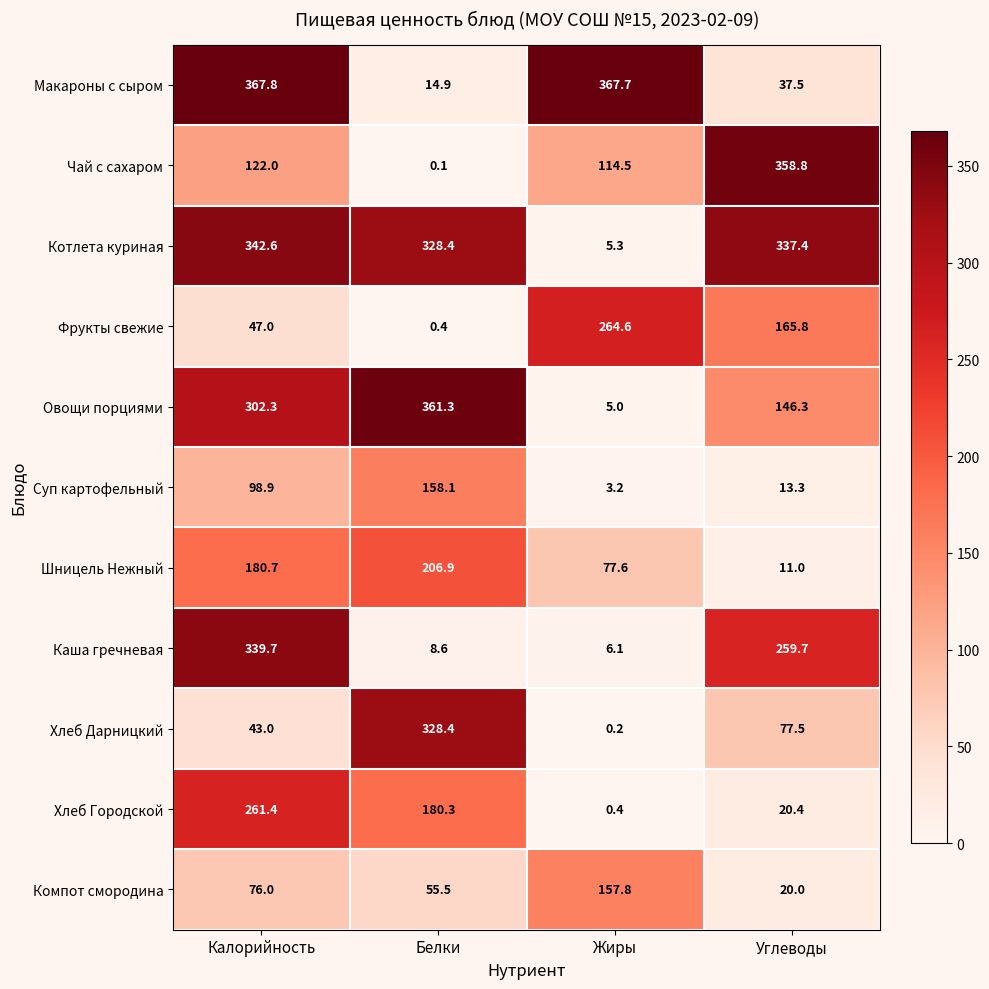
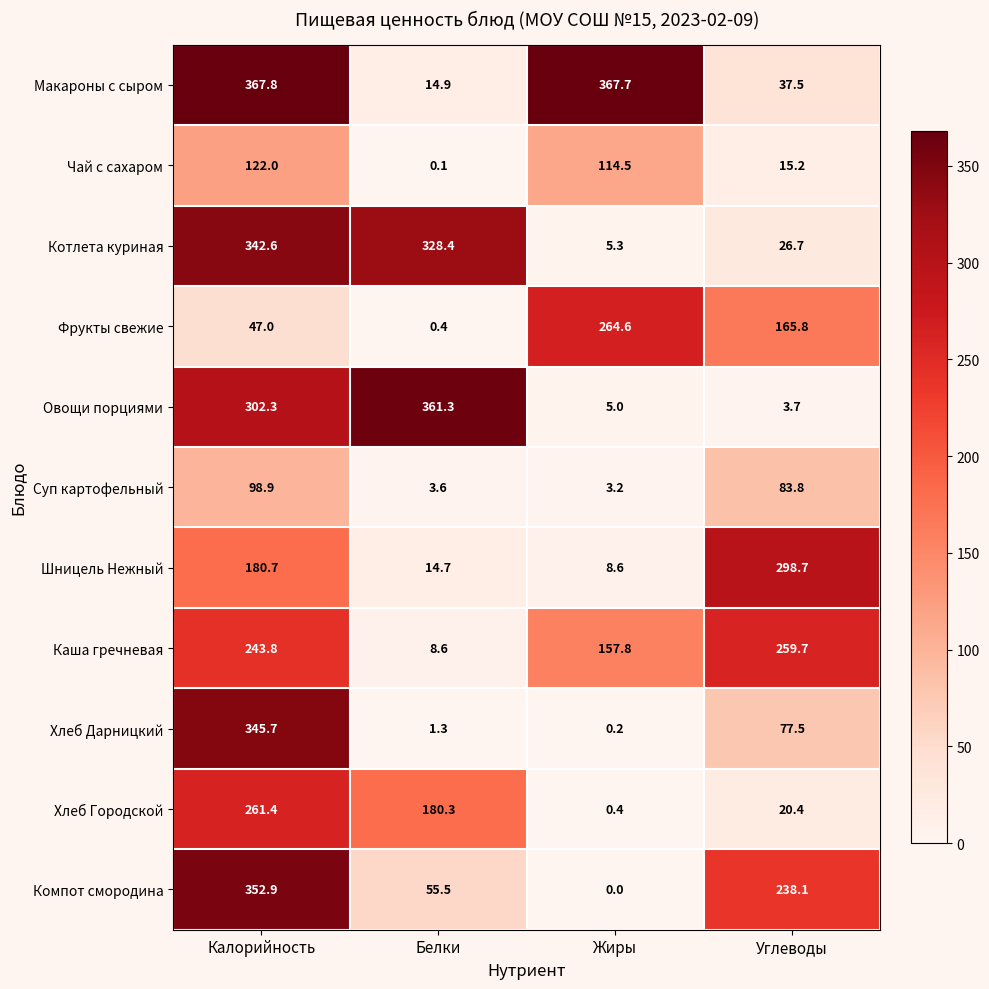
  {
    "Макароны с сыром": {
      "Калорийность": 367.8,
      "Белки": 14.9,
      "Жиры": 367.7,
      "Углеводы": 37.5
    },
    "Чай с сахаром": {
      "Калорийность": 122.0,
      "Белки": 0.1,
      "Жиры": 114.5,
-     "Углеводы": 358.8
+     "Углеводы": 15.2
    },
    "Котлета куриная": {
      "Калорийность": 342.6,
      "Белки": 328.4,
      "Жиры": 5.3,
-     "Углеводы": 337.4
+     "Углеводы": 26.7
    },
    "Фрукты свежие": {
      "Калорийность": 47.0,
      "Белки": 0.4,
      "Жиры": 264.6,
      "Углеводы": 165.8
    },
    "Овощи порциями": {
      "Калорийность": 302.3,
      "Белки": 361.3,
      "Жиры": 5.0,
-     "Углеводы": 146.3
+     "Углеводы": 3.7
    },
    "Суп картофельный": {
      "Калорийность": 98.9,
-     "Белки": 158.1,
+     "Белки": 3.6,
      "Жиры": 3.2,
-     "Углеводы": 13.3
+     "Углеводы": 83.8
    },
    "Шницель Нежный": {
      "Калорийность": 180.7,
-     "Белки": 206.9,
-     "Жиры": 77.6,
-     "Углеводы": 11.0
+     "Белки": 14.7,
+     "Жиры": 8.6,
+     "Углеводы": 298.7
    },
    "Каша гречневая": {
-     "Калорийность": 339.7,
+     "Калорийность": 243.8,
      "Белки": 8.6,
-     "Жиры": 6.1,
+     "Жиры": 157.8,
      "Углеводы": 259.7
    },
    "Хлеб Дарницкий": {
-     "Калорийность": 43.0,
-     "Белки": 328.4,
+     "Калорийность": 345.7,
+     "Белки": 1.3,
      "Жиры": 0.2,
      "Углеводы": 77.5
    },
    "Хлеб Городской": {
      "Калорийность": 261.4,
      "Белки": 180.3,
      "Жиры": 0.4,
      "Углеводы": 20.4
    },
    "Компот смородина": {
-     "Калорийность": 76.0,
+     "Калорийность": 352.9,
      "Белки": 55.5,
-     "Жиры": 157.8,
-     "Углеводы": 20.0
+     "Жиры": 0.0,
+     "Углеводы": 238.1
    }
  }
